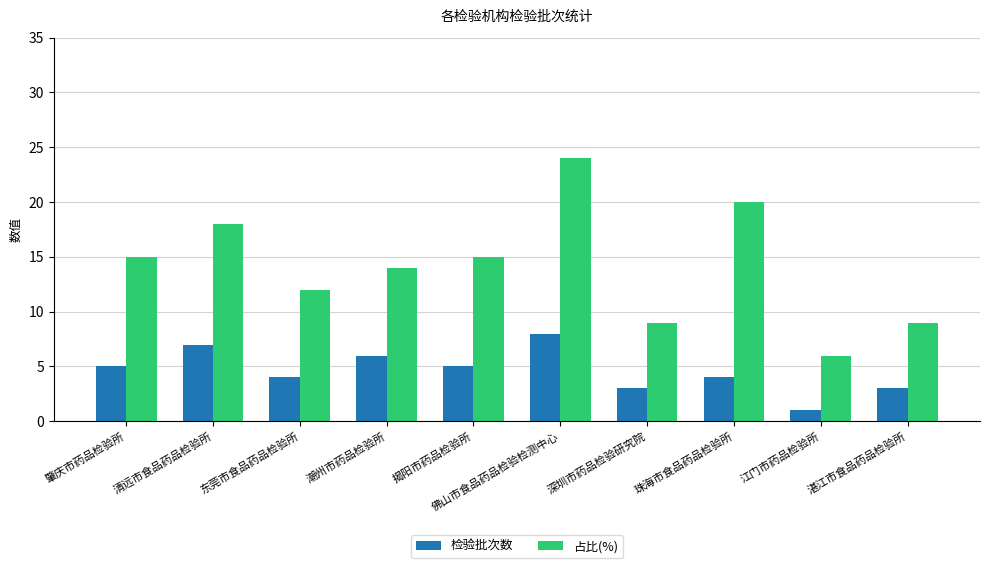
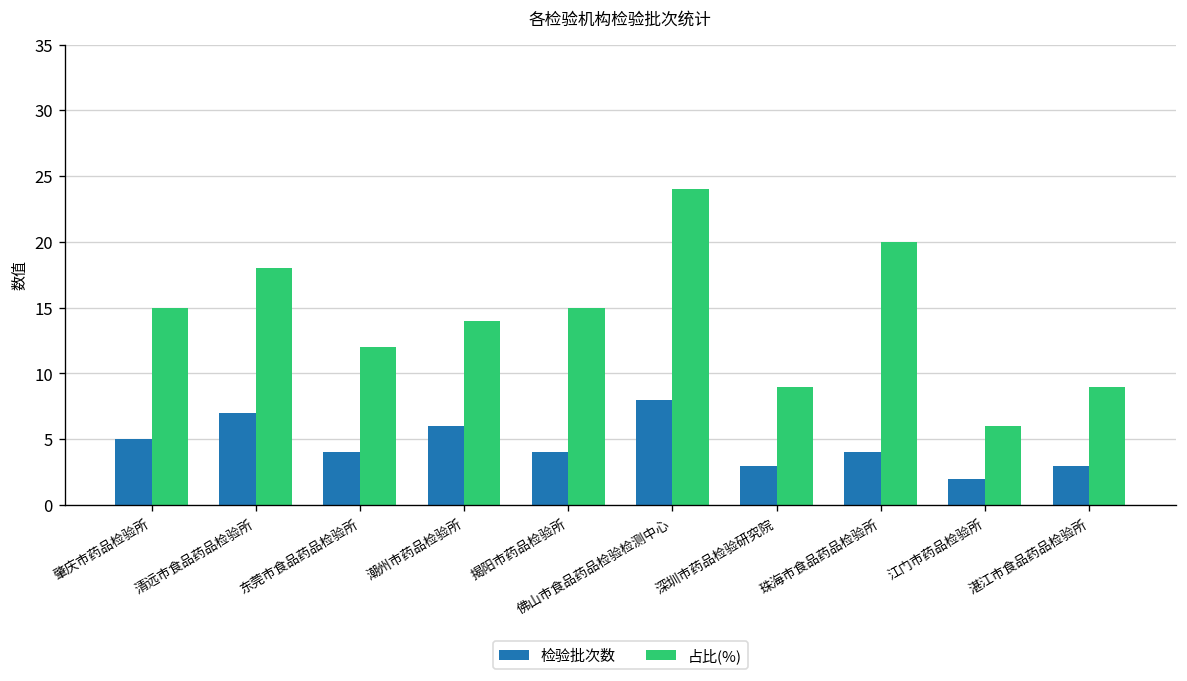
  {
    "检验批次数": {
      "肇庆市药品检验所": 5,
      "清远市食品药品检验所": 7,
      "东莞市食品药品检验所": 4,
      "潮州市药品检验所": 6,
-     "揭阳市药品检验所": 5,
+     "揭阳市药品检验所": 4,
      "佛山市食品药品检验检测中心": 8,
      "深圳市药品检验研究院": 3,
      "珠海市食品药品检验所": 4,
-     "江门市药品检验所": 1,
+     "江门市药品检验所": 2,
      "湛江市食品药品检验所": 3
    },
    "占比(%)": {
      "肇庆市药品检验所": 15,
      "清远市食品药品检验所": 18,
      "东莞市食品药品检验所": 12,
      "潮州市药品检验所": 14,
      "揭阳市药品检验所": 15,
      "佛山市食品药品检验检测中心": 24,
      "深圳市药品检验研究院": 9,
      "珠海市食品药品检验所": 20,
      "江门市药品检验所": 6,
      "湛江市食品药品检验所": 9
    }
  }
